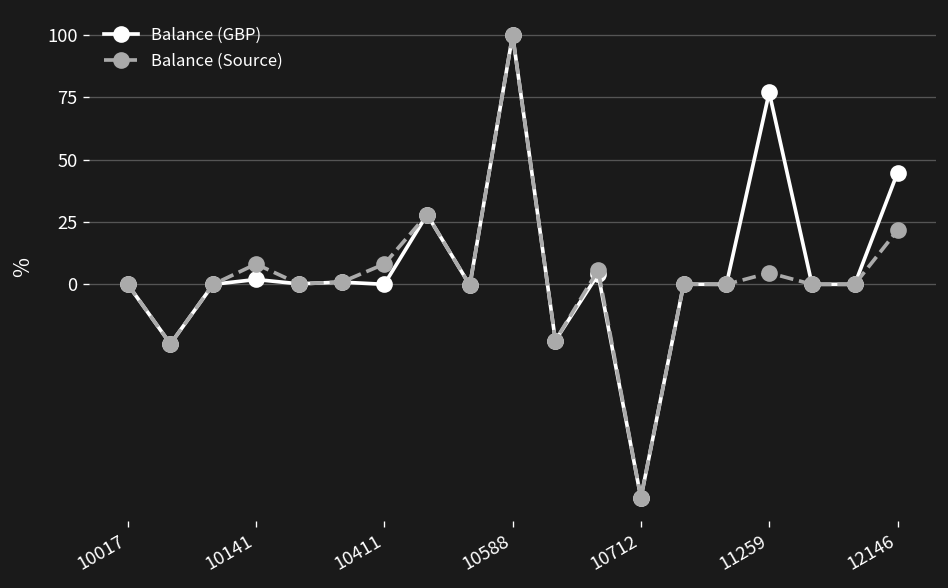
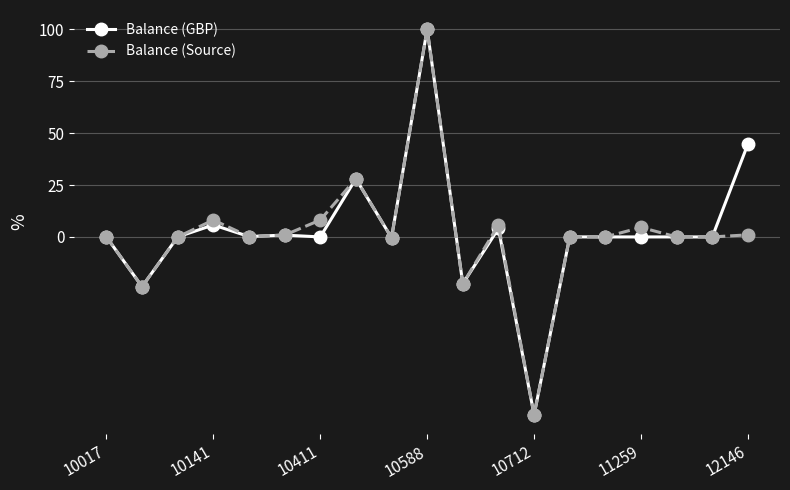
  {
    "Balance (GBP)": {
-     "10141": 2,
+     "10141": 6,
      "10411": 0,
-     "11259": 77,
+     "11259": 0,
      "12146": 45
    },
    "Balance (Source)": {
      "10141": 8,
      "10411": 8,
      "11259": 5,
-     "12146": 22
+     "12146": 1
    }
  }
